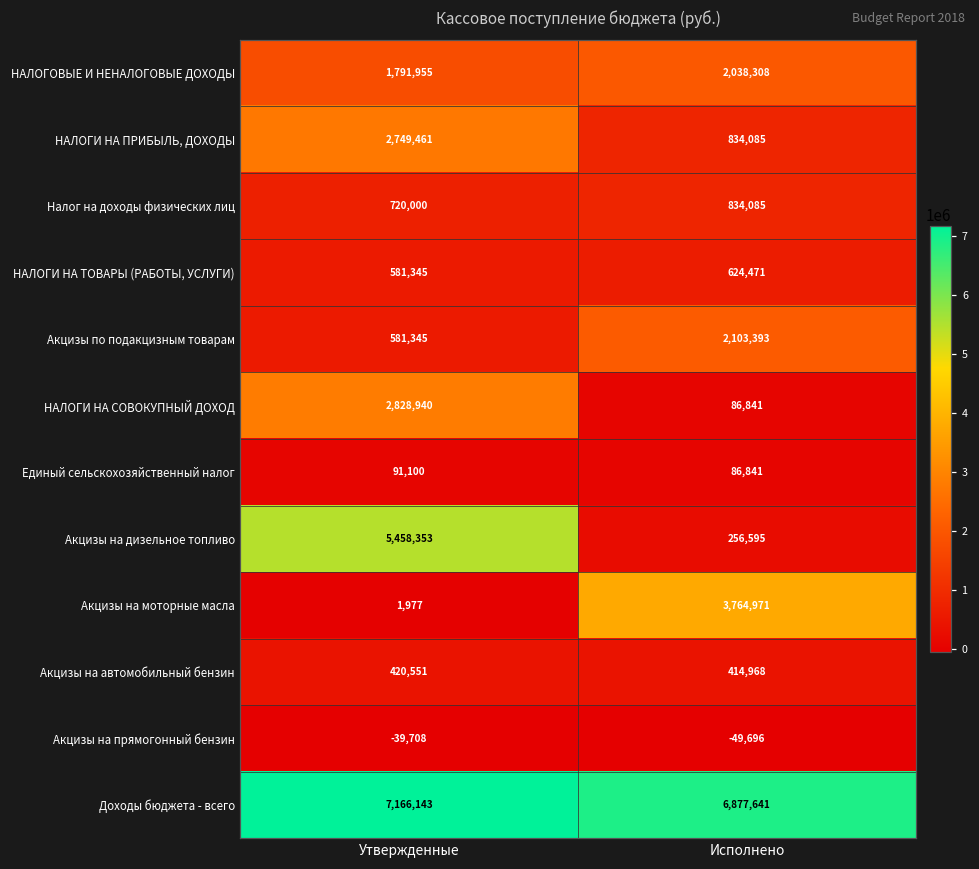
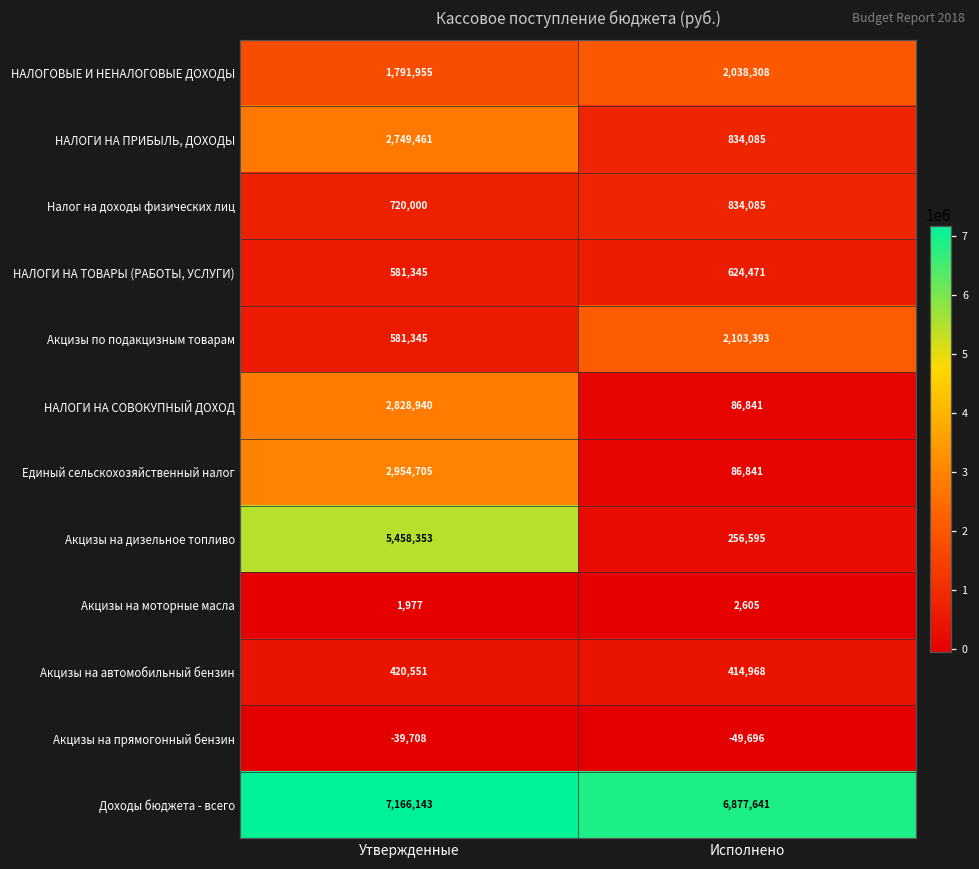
  {
    "НАЛОГОВЫЕ И НЕНАЛОГОВЫЕ ДОХОДЫ": {
      "Утвержденные": "1,791,955",
      "Исполнено": "2,038,308"
    },
    "НАЛОГИ НА ПРИБЫЛЬ, ДОХОДЫ": {
      "Утвержденные": "2,749,461",
      "Исполнено": "834,085"
    },
    "Налог на доходы физических лиц": {
      "Утвержденные": "720,000",
      "Исполнено": "834,085"
    },
    "НАЛОГИ НА ТОВАРЫ (РАБОТЫ, УСЛУГИ)": {
      "Утвержденные": "581,345",
      "Исполнено": "624,471"
    },
    "Акцизы по подакцизным товарам": {
      "Утвержденные": "581,345",
      "Исполнено": "2,103,393"
    },
    "НАЛОГИ НА СОВОКУПНЫЙ ДОХОД": {
      "Утвержденные": "2,828,940",
      "Исполнено": "86,841"
    },
    "Единый сельскохозяйственный налог": {
-     "Утвержденные": "91,100",
+     "Утвержденные": "2,954,705",
      "Исполнено": "86,841"
    },
    "Акцизы на дизельное топливо": {
      "Утвержденные": "5,458,353",
      "Исполнено": "256,595"
    },
    "Акцизы на моторные масла": {
      "Утвержденные": "1,977",
-     "Исполнено": "3,764,971"
+     "Исполнено": "2,605"
    },
    "Акцизы на автомобильный бензин": {
      "Утвержденные": "420,551",
      "Исполнено": "414,968"
    },
    "Акцизы на прямогонный бензин": {
      "Утвержденные": "-39,708",
      "Исполнено": "-49,696"
    },
    "Доходы бюджета - всего": {
      "Утвержденные": "7,166,143",
      "Исполнено": "6,877,641"
    }
  }
